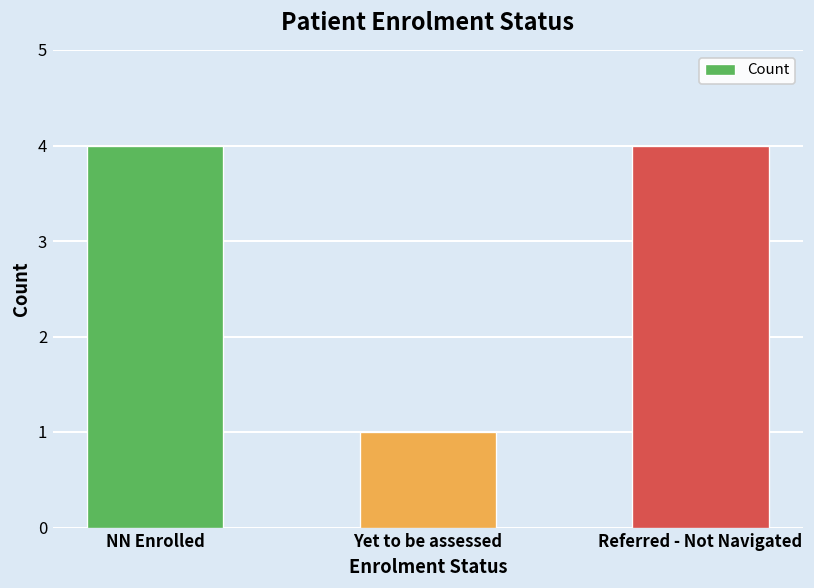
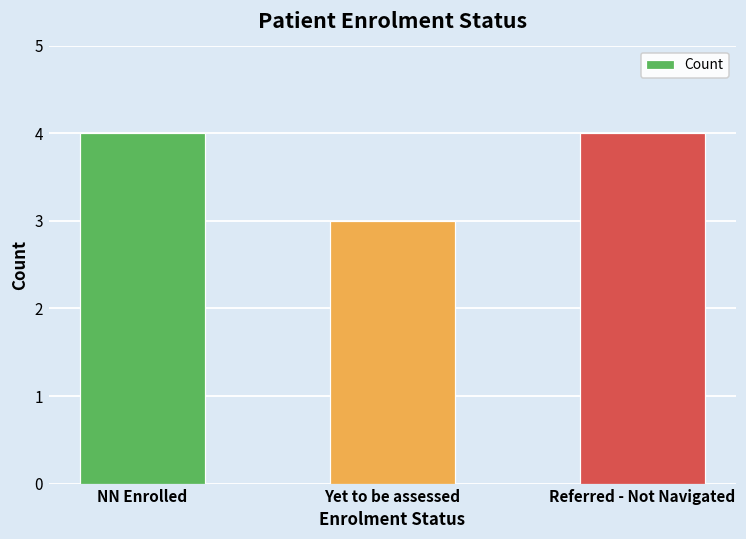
  {
    "NN Enrolled": 4,
-   "Yet to be assessed": 1,
+   "Yet to be assessed": 3,
    "Referred - Not Navigated": 4
  }
